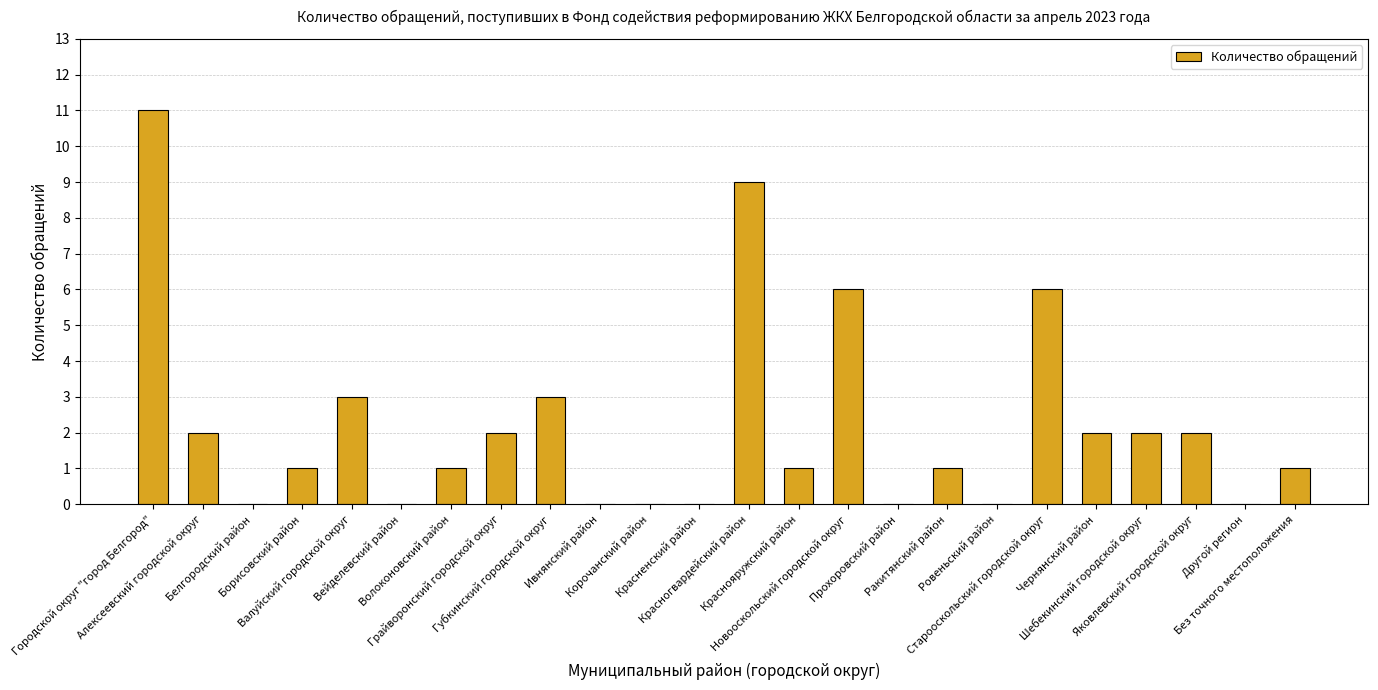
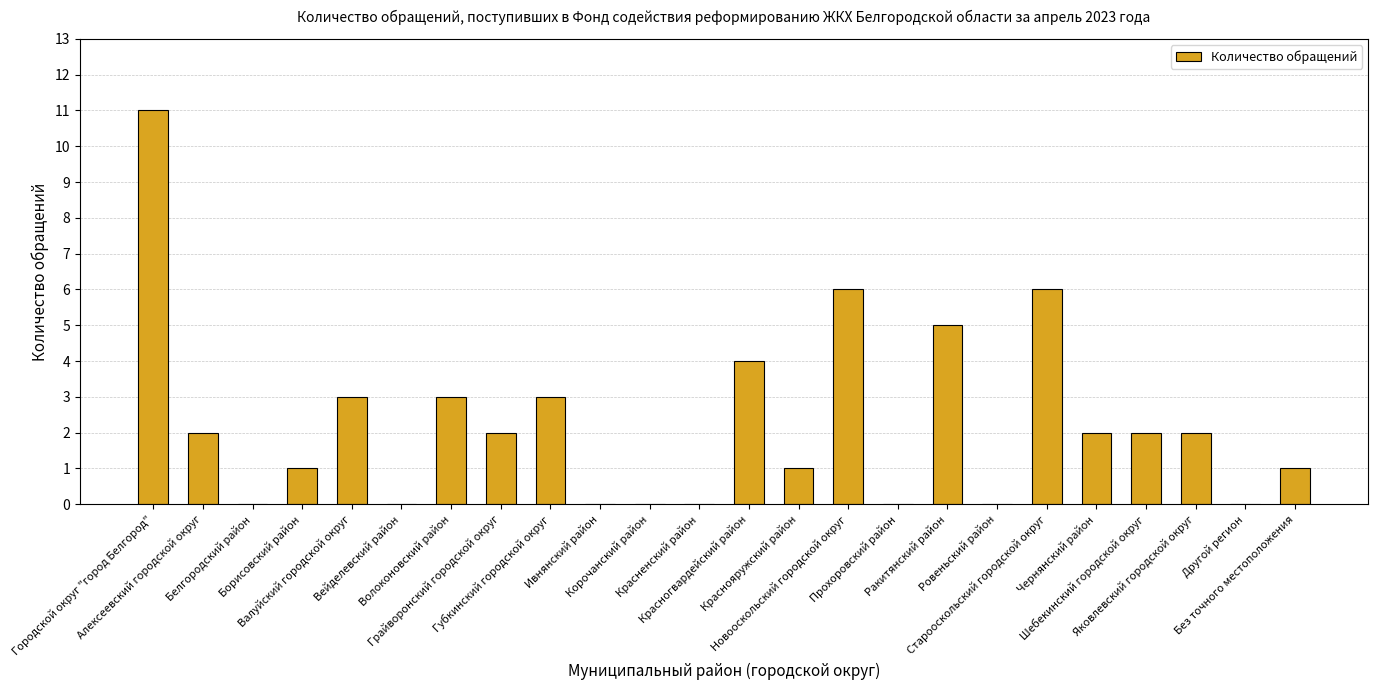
  {
    "Городской округ \"город Белгород\"": 11,
    "Алексеевский городской округ": 2,
    "Белгородский район": 0,
    "Борисовский район": 1,
    "Валуйский городской округ": 3,
    "Вейделевский район": 0,
-   "Волоконовский район": 1,
+   "Волоконовский район": 3,
    "Грайворонский городской округ": 2,
    "Губкинский городской округ": 3,
    "Ивнянский район": 0,
    "Корочанский район": 0,
    "Красненский район": 0,
-   "Красногвардейский район": 9,
+   "Красногвардейский район": 4,
    "Краснояружский район": 1,
    "Новооскольский городской округ": 6,
    "Прохоровский район": 0,
-   "Ракитянский район": 1,
+   "Ракитянский район": 5,
    "Ровеньский район": 0,
    "Старооскольский городской округ": 6,
    "Чернянский район": 2,
    "Шебекинский городской округ": 2,
    "Яковлевский городской округ": 2,
    "Другой регион": 0,
    "Без точного местоположения": 1
  }
